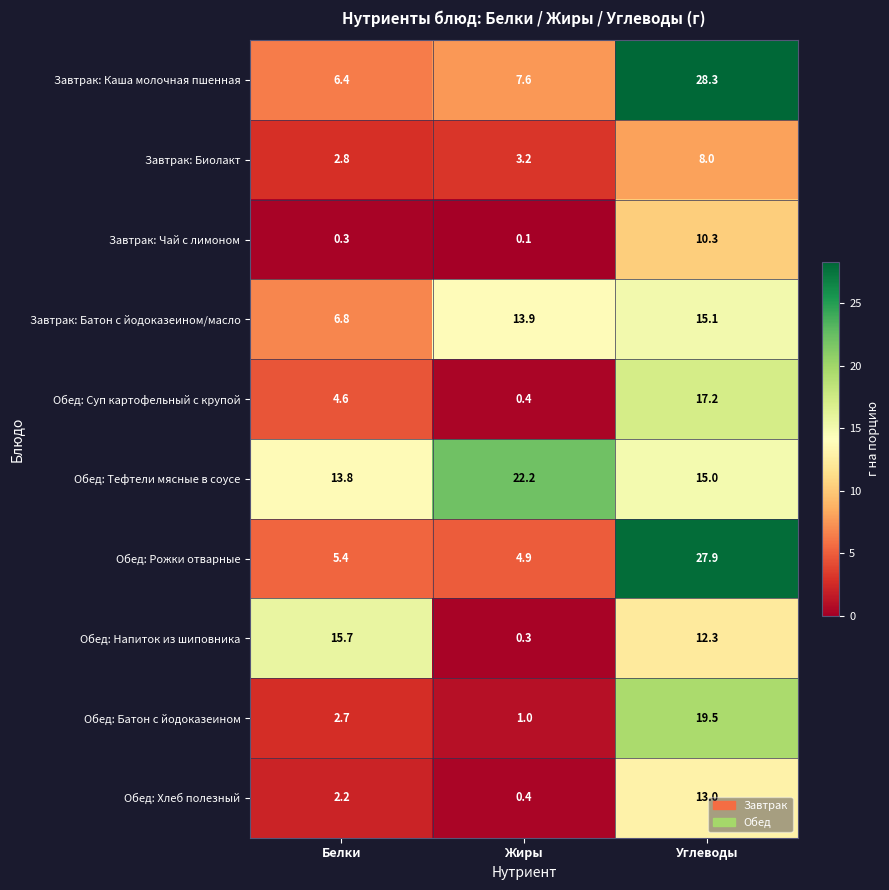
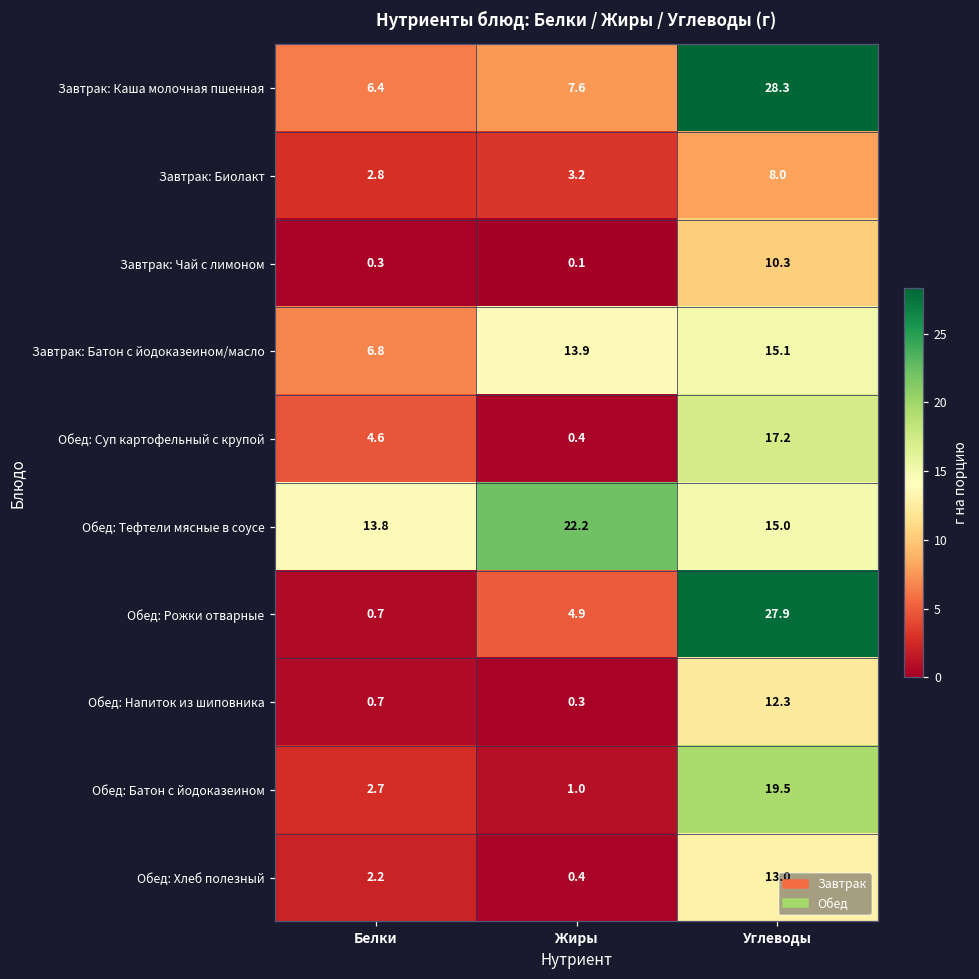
  {
    "Завтрак: Каша молочная пшенная": {
      "Белки": 6.4,
      "Жиры": 7.6,
      "Углеводы": 28.3
    },
    "Завтрак: Биолакт": {
      "Белки": 2.8,
      "Жиры": 3.2,
      "Углеводы": 8.0
    },
    "Завтрак: Чай с лимоном": {
      "Белки": 0.3,
      "Жиры": 0.1,
      "Углеводы": 10.3
    },
    "Завтрак: Батон с йодоказеином/масло": {
      "Белки": 6.8,
      "Жиры": 13.9,
      "Углеводы": 15.1
    },
    "Обед: Суп картофельный с крупой": {
      "Белки": 4.6,
      "Жиры": 0.4,
      "Углеводы": 17.2
    },
    "Обед: Тефтели мясные в соусе": {
      "Белки": 13.8,
      "Жиры": 22.2,
      "Углеводы": 15.0
    },
    "Обед: Рожки отварные": {
-     "Белки": 5.4,
+     "Белки": 0.7,
      "Жиры": 4.9,
      "Углеводы": 27.9
    },
    "Обед: Напиток из шиповника": {
-     "Белки": 15.7,
+     "Белки": 0.7,
      "Жиры": 0.3,
      "Углеводы": 12.3
    },
    "Обед: Батон с йодоказеином": {
      "Белки": 2.7,
      "Жиры": 1.0,
      "Углеводы": 19.5
    },
    "Обед: Хлеб полезный": {
      "Белки": 2.2,
      "Жиры": 0.4
    }
  }
